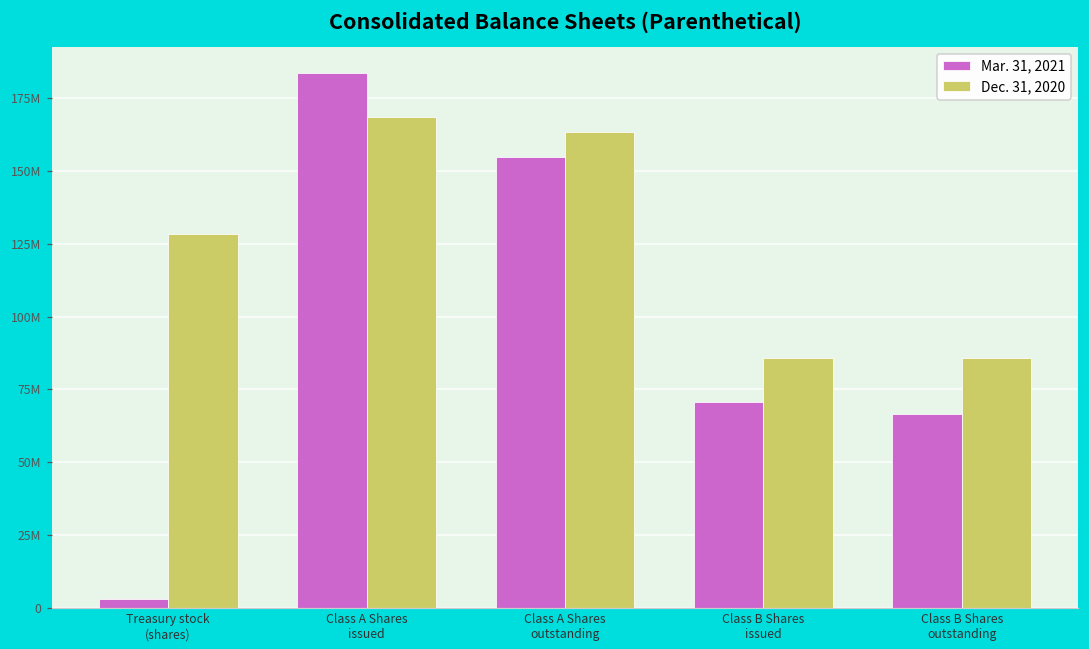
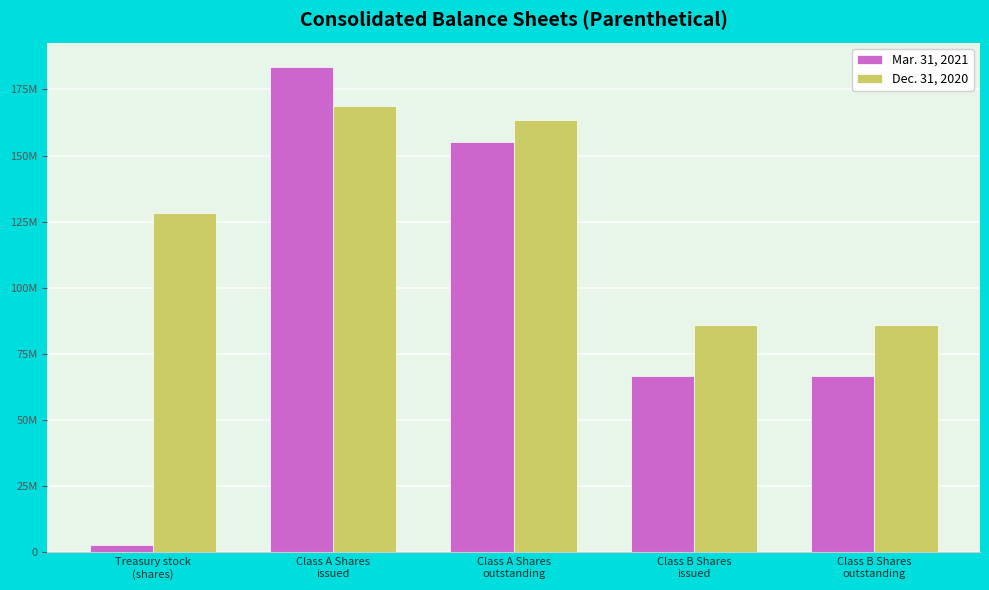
  {
    "Mar. 31, 2021": {
      "Treasury stock (shares)": 3000000,
      "Class A Shares issued": 184000000,
      "Class A Shares outstanding": 155000000,
-     "Class B Shares issued": 71000000,
+     "Class B Shares issued": 67000000,
      "Class B Shares outstanding": 67000000
    },
    "Dec. 31, 2020": {
      "Treasury stock (shares)": 128000000,
      "Class A Shares issued": 169000000,
      "Class A Shares outstanding": 163000000,
      "Class B Shares issued": 86000000,
      "Class B Shares outstanding": 86000000
    }
  }
